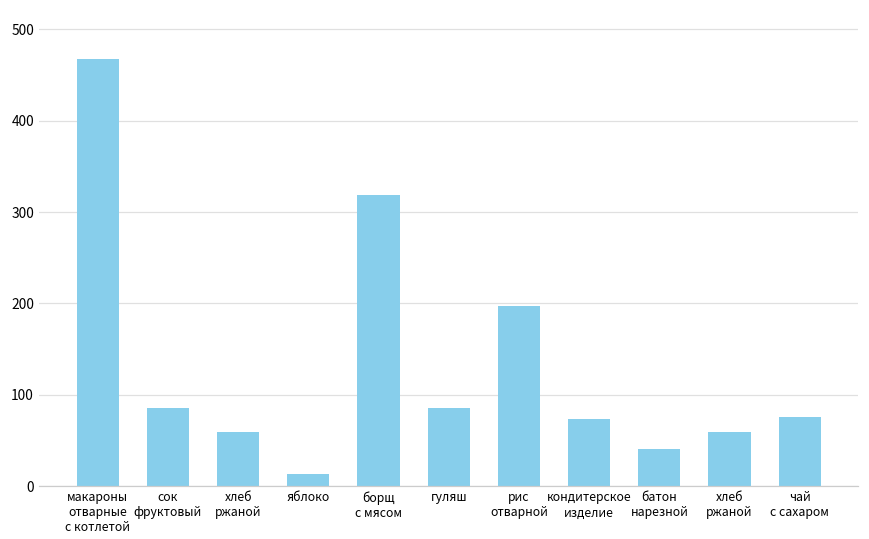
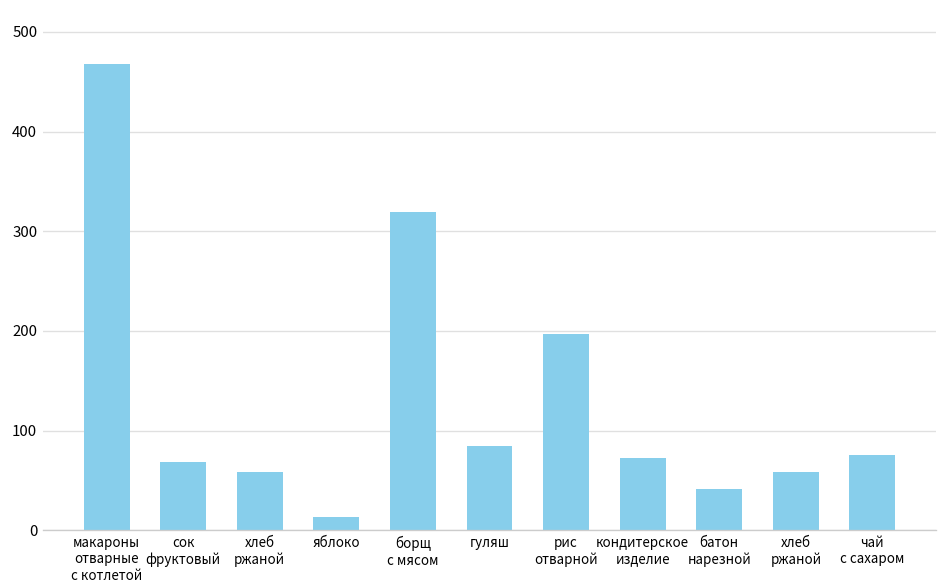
  {
    "макароны отварные с котлетой": 470,
-   "сок фруктовый": 90,
+   "сок фруктовый": 70,
    "яблоко": 10,
    "борщ с мясом": 320,
    "гуляш": 90,
    "рис отварной": 200,
    "кондитерское изделие": 70,
    "батон нарезной": 40,
    "чай с сахаром": 80
  }
